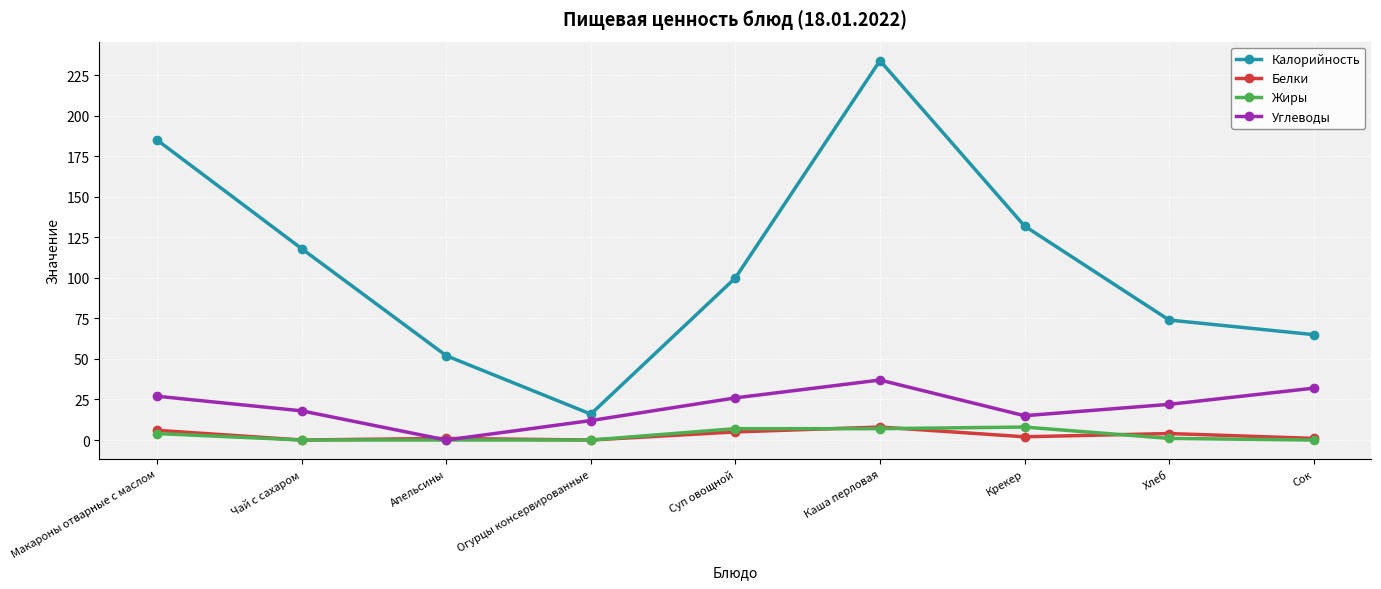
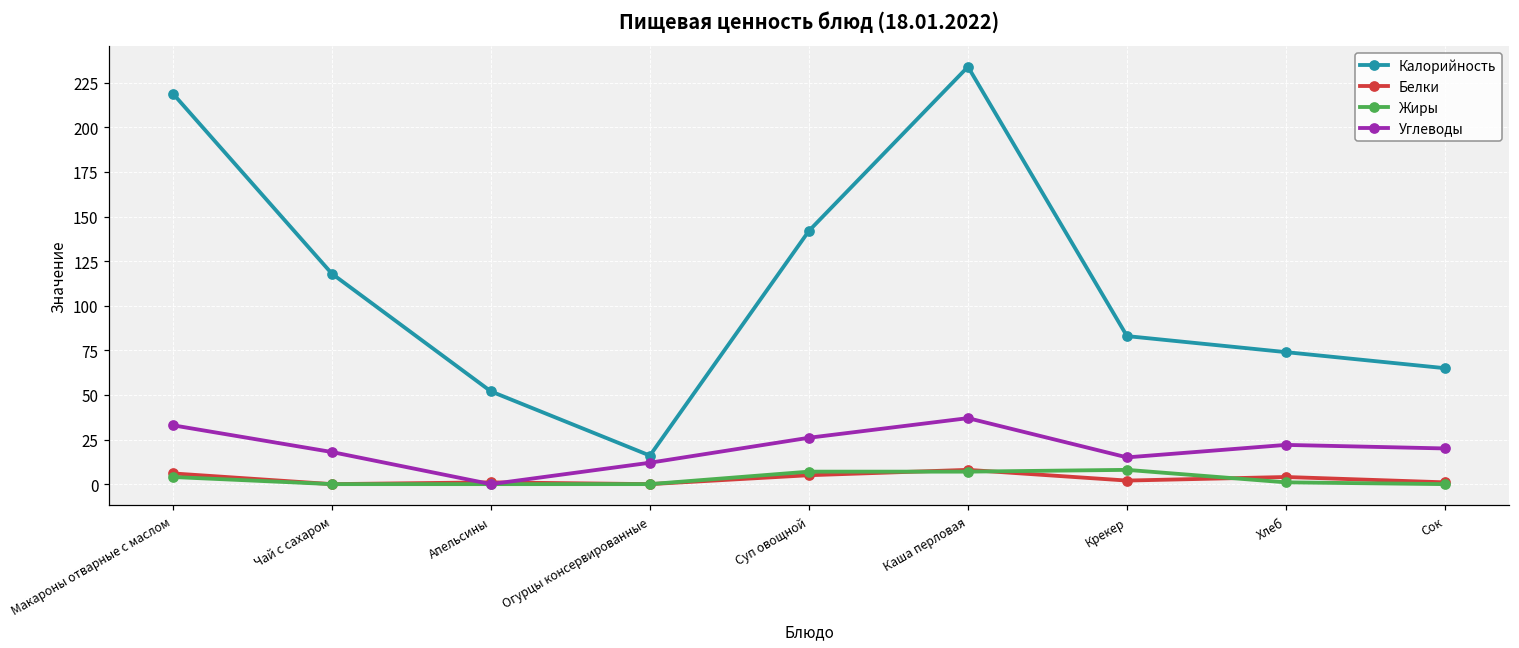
  {
    "Калорийность": {
-     "Макароны отварные с маслом": 185,
+     "Макароны отварные с маслом": 219,
      "Чай с сахаром": 118,
      "Апельсины": 52,
      "Огурцы консервированные": 16,
-     "Суп овощной": 100,
+     "Суп овощной": 142,
      "Каша перловая": 234,
-     "Крекер": 132,
+     "Крекер": 83,
      "Хлеб": 74,
      "Сок": 65
    },
    "Белки": {
      "Макароны отварные с маслом": 6,
      "Суп овощной": 5,
      "Крекер": 2,
      "Хлеб": 4
    },
    "Жиры": {
      "Макароны отварные с маслом": 4,
      "Суп овощной": 7,
      "Крекер": 8,
      "Хлеб": 1
    },
    "Углеводы": {
-     "Макароны отварные с маслом": 27,
+     "Макароны отварные с маслом": 33,
      "Чай с сахаром": 18,
      "Огурцы консервированные": 12,
      "Суп овощной": 26,
      "Каша перловая": 37,
      "Крекер": 15,
      "Хлеб": 22,
-     "Сок": 32
+     "Сок": 20
    }
  }
